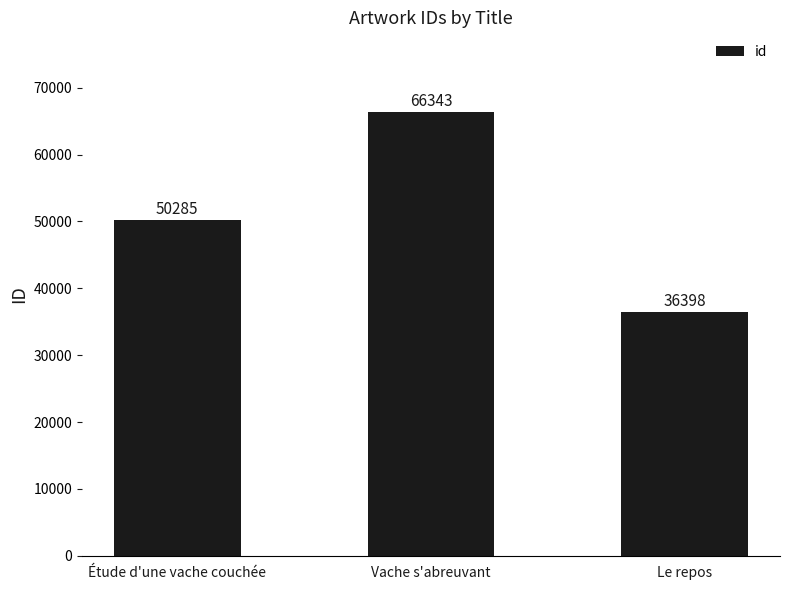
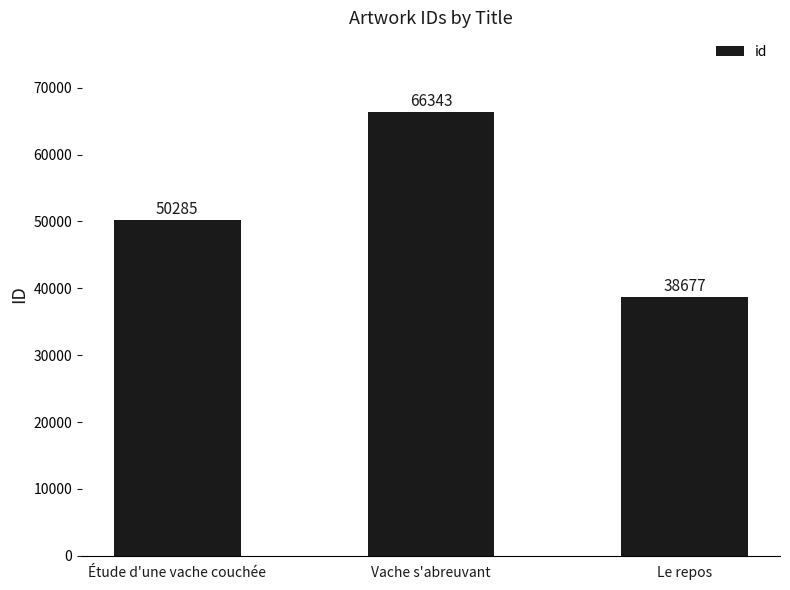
  {
    "Étude d'une vache couchée": 50285,
    "Vache s'abreuvant": 66343,
-   "Le repos": 36398
+   "Le repos": 38677
  }
